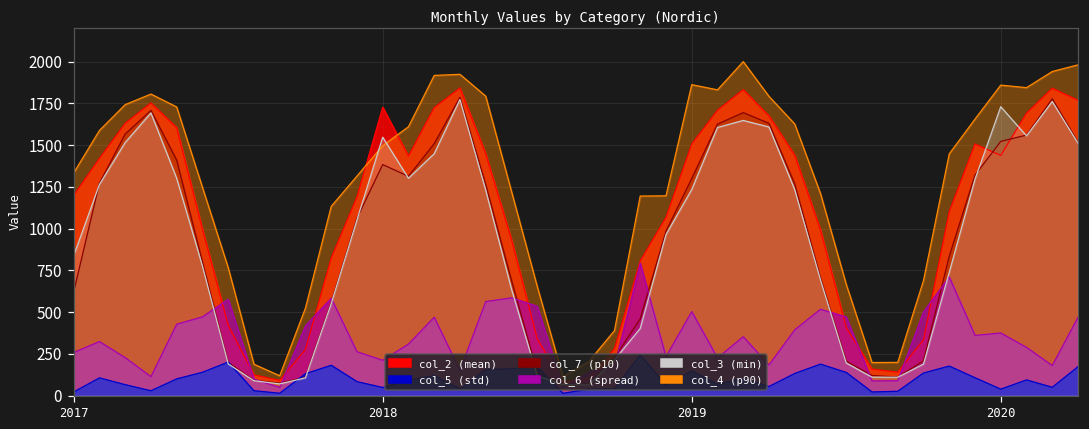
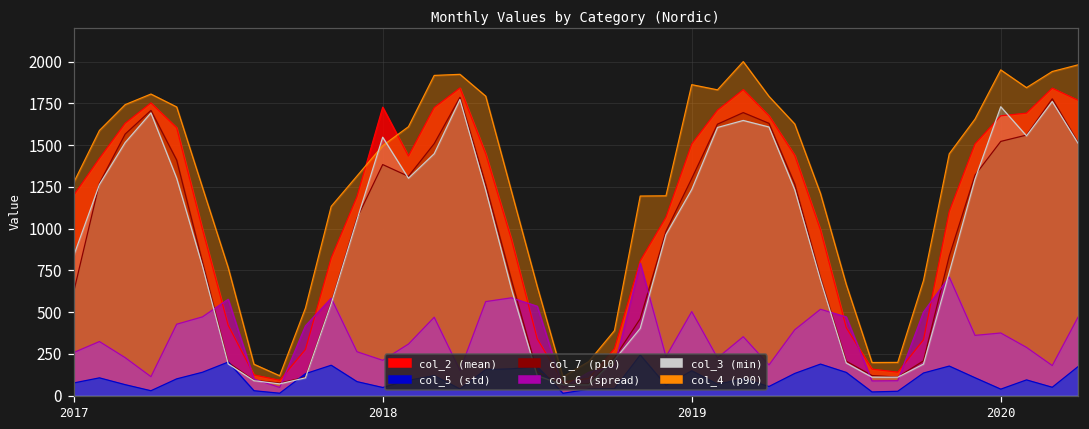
  {
    "col_2 (mean)": {
      "2017": 1200,
      "2018": 1730,
      "2019": 1510,
-     "2020": 1440
+     "2020": 1670
    },
    "col_7 (p10)": {
      "2017": 620,
      "2018": 1380,
      "2019": 1300,
      "2020": 1520
    },
    "col_4 (p90)": {
-     "2017": 1330,
+     "2017": 1280,
      "2018": 1500,
      "2019": 1860,
-     "2020": 1860
+     "2020": 1950
    },
    "col_6 (spread)": {
      "2017": 260,
      "2018": 210,
      "2019": 500,
      "2020": 370
    },
    "col_5 (std)": {
-     "2017": 20,
+     "2017": 80,
      "2018": 50,
      "2020": 40
    },
    "col_3 (min)": {
      "2017": 840,
      "2018": 1550,
      "2019": 1230,
      "2020": 1730
    }
  }
